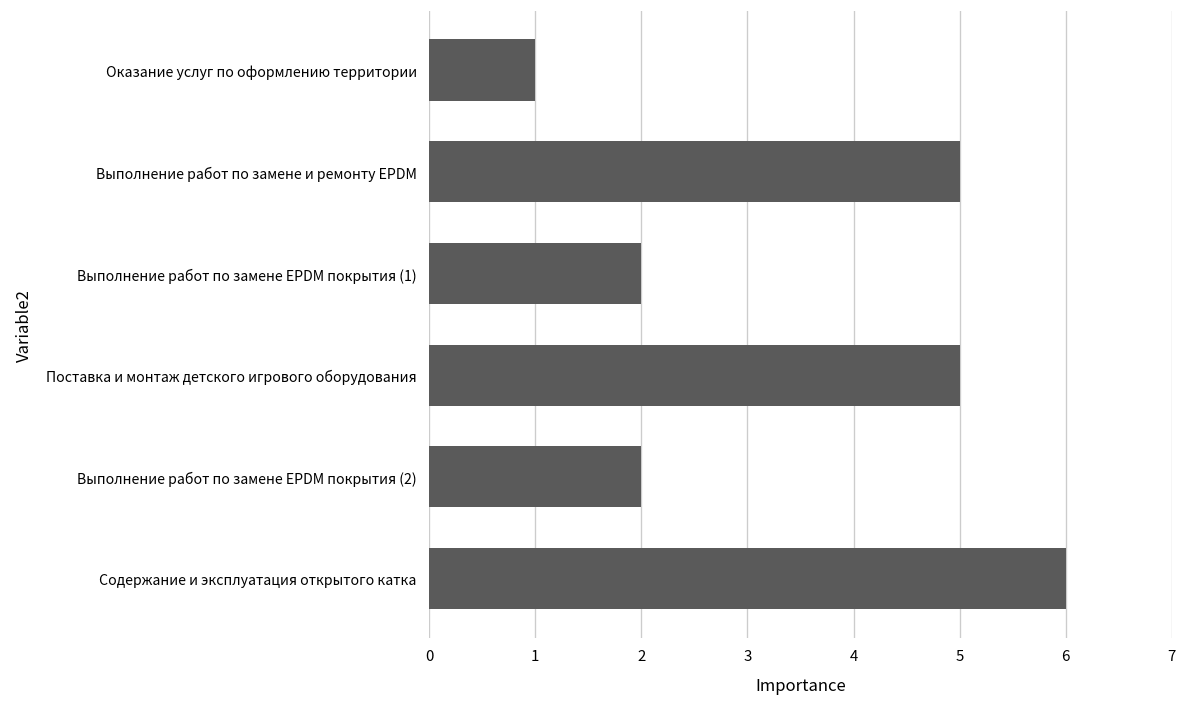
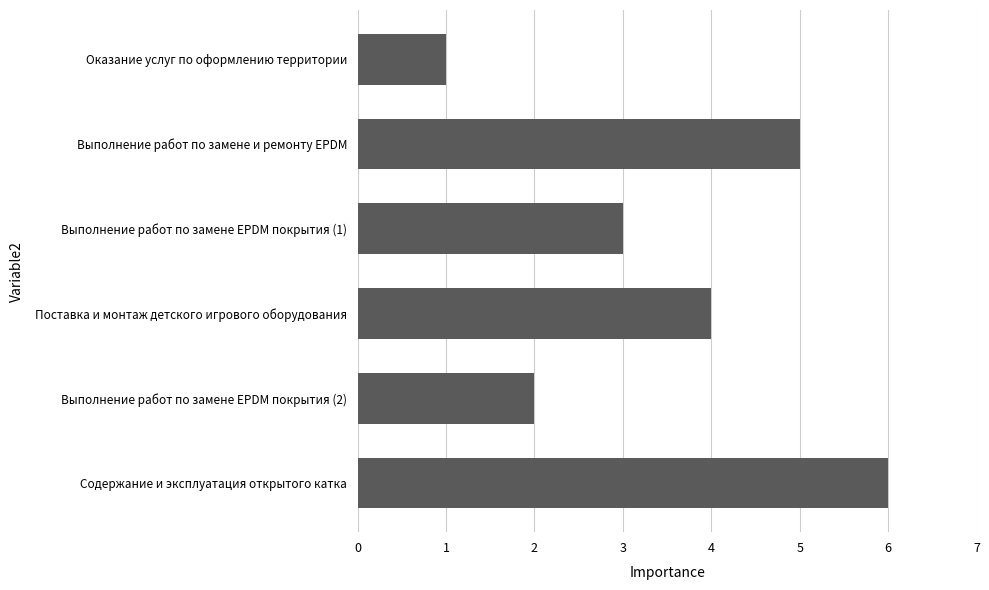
  {
    "Оказание услуг по оформлению территории": 1.0,
    "Выполнение работ по замене и ремонту EPDM": 5.0,
-   "Выполнение работ по замене EPDM покрытия (1)": 2.0,
-   "Поставка и монтаж детского игрового оборудования": 5.0,
+   "Выполнение работ по замене EPDM покрытия (1)": 3.0,
+   "Поставка и монтаж детского игрового оборудования": 4.0,
    "Выполнение работ по замене EPDM покрытия (2)": 2.0,
    "Содержание и эксплуатация открытого катка": 6.0
  }
